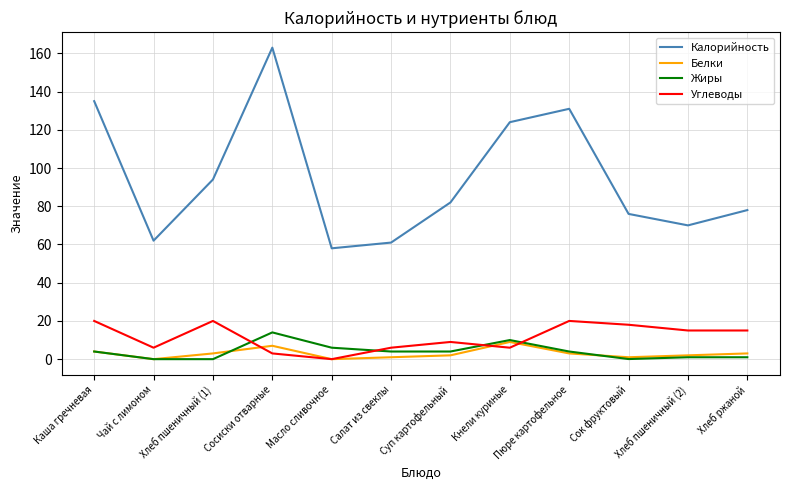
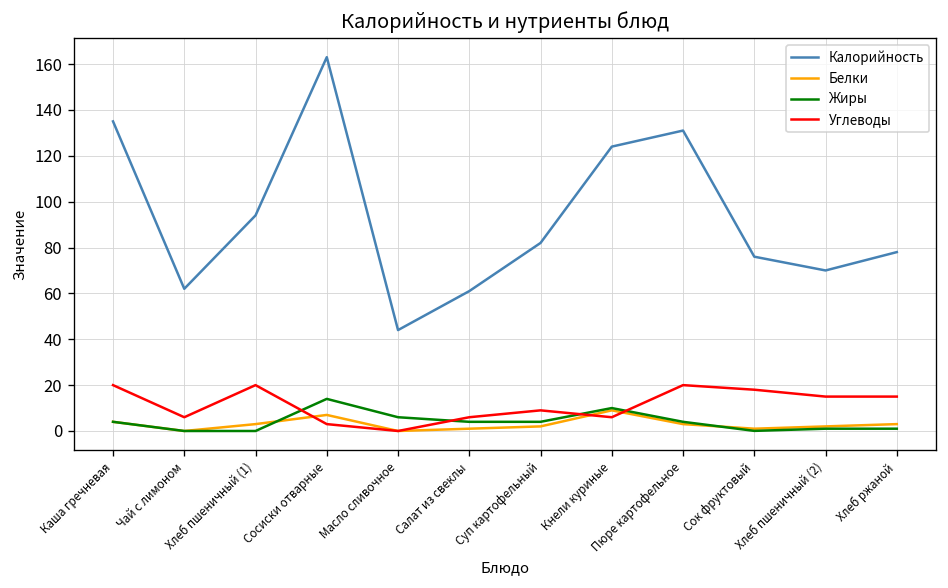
  {
    "Калорийность": {
      "Каша гречневая": 135,
      "Чай с лимоном": 62,
      "Хлеб пшеничный (1)": 94,
      "Сосиски отварные": 163,
-     "Масло сливочное": 58,
+     "Масло сливочное": 44,
      "Салат из свеклы": 61,
      "Суп картофельный": 82,
      "Кнели куриные": 124,
      "Пюре картофельное": 131,
      "Сок фруктовый": 76,
      "Хлеб пшеничный (2)": 70,
      "Хлеб ржаной": 78
    },
    "Белки": {
      "Хлеб пшеничный (1)": 3,
      "Сосиски отварные": 7,
      "Салат из свеклы": 1,
      "Суп картофельный": 2,
      "Хлеб ржаной": 3
    },
    "Жиры": {
      "Хлеб пшеничный (1)": 0,
      "Сосиски отварные": 14,
      "Масло сливочное": 6,
      "Салат из свеклы": 4,
      "Суп картофельный": 4,
      "Хлеб ржаной": 1
    },
    "Углеводы": {
      "Каша гречневая": 20,
      "Чай с лимоном": 6,
      "Хлеб пшеничный (1)": 20,
      "Сосиски отварные": 3,
      "Салат из свеклы": 6,
      "Суп картофельный": 9,
      "Кнели куриные": 6,
      "Пюре картофельное": 20,
      "Сок фруктовый": 18,
      "Хлеб пшеничный (2)": 15,
      "Хлеб ржаной": 15
    }
  }
